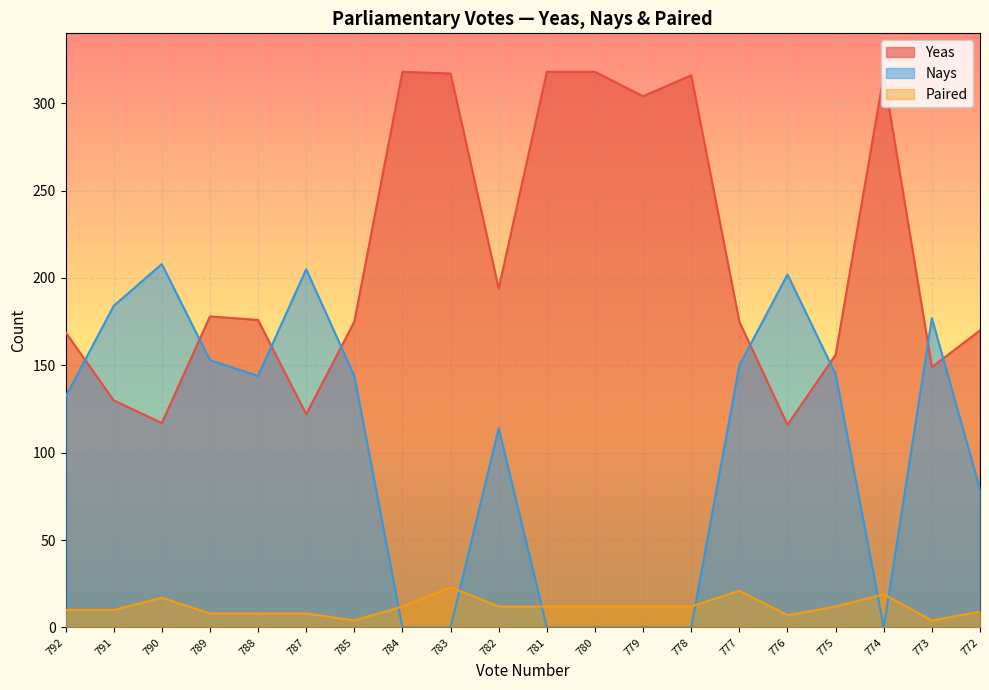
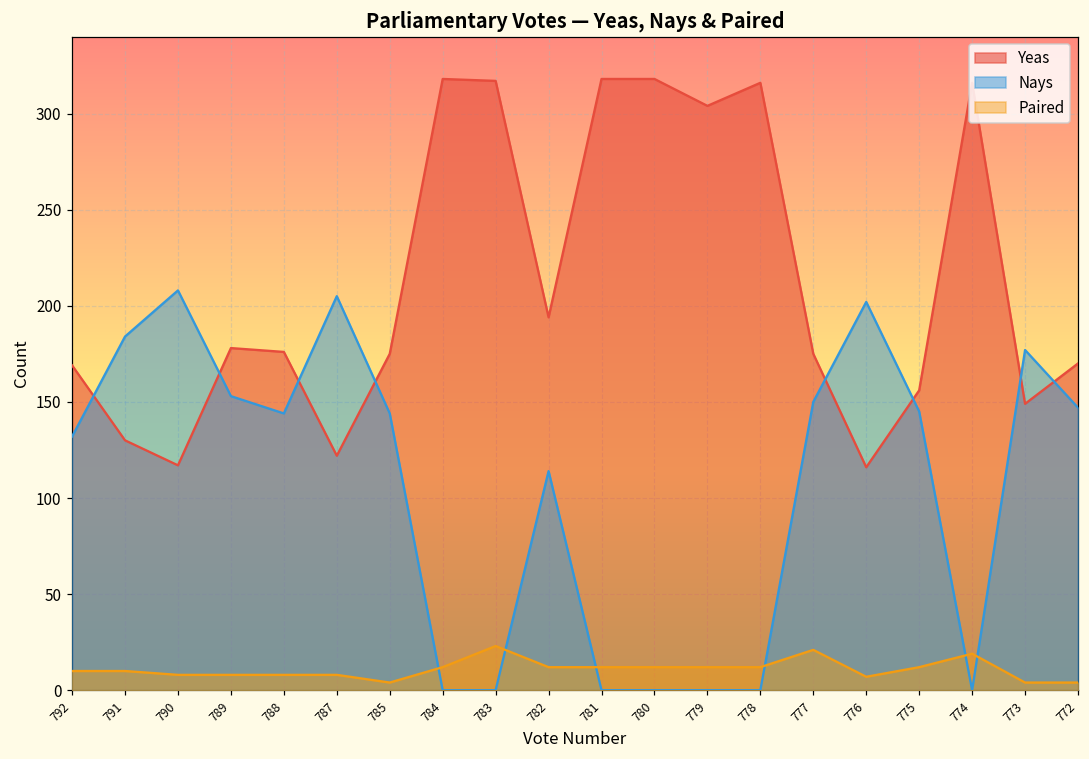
  {
    "Yeas": {
      "792": 169,
      "791": 130,
      "790": 117,
      "789": 178,
      "788": 176,
      "787": 122,
      "785": 175,
      "784": 318,
      "783": 317,
      "782": 194,
      "781": 318,
      "780": 318,
      "779": 304,
      "778": 316,
      "777": 175,
      "776": 116,
      "775": 156,
      "773": 149,
      "772": 170
    },
    "Nays": {
      "792": 132,
      "791": 184,
      "790": 208,
      "789": 153,
      "788": 144,
      "787": 205,
      "785": 144,
      "784": 0,
      "783": 0,
      "782": 114,
      "781": 0,
      "780": 0,
      "779": 0,
      "778": 0,
      "777": 150,
      "776": 202,
      "775": 145,
      "774": 0,
      "773": 177,
-     "772": 79
+     "772": 147
    },
    "Paired": {
      "792": 10,
      "791": 10,
-     "790": 17,
+     "790": 8,
      "789": 8,
      "788": 8,
      "787": 8,
      "785": 4,
      "784": 12,
      "783": 23,
      "782": 12,
      "781": 12,
      "780": 12,
      "779": 12,
      "778": 12,
      "777": 21,
      "776": 7,
      "775": 12,
      "774": 19,
      "773": 4,
-     "772": 9
+     "772": 4
    }
  }
